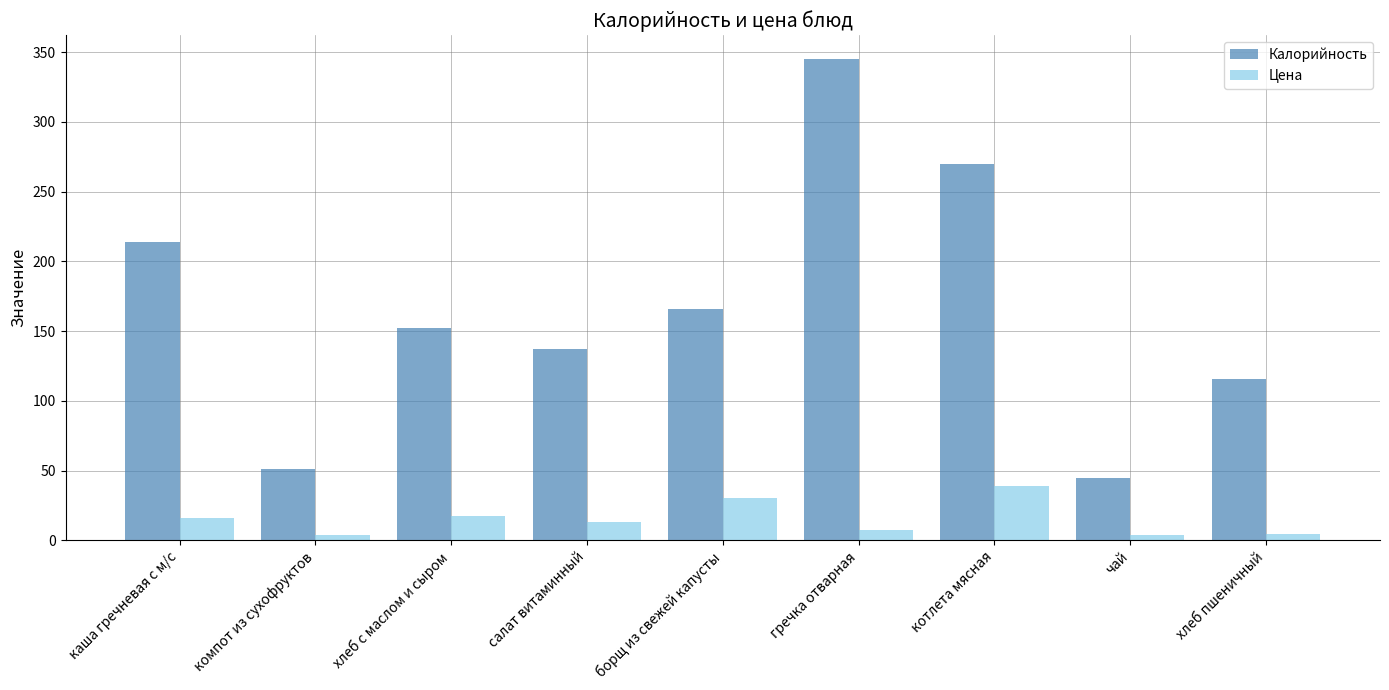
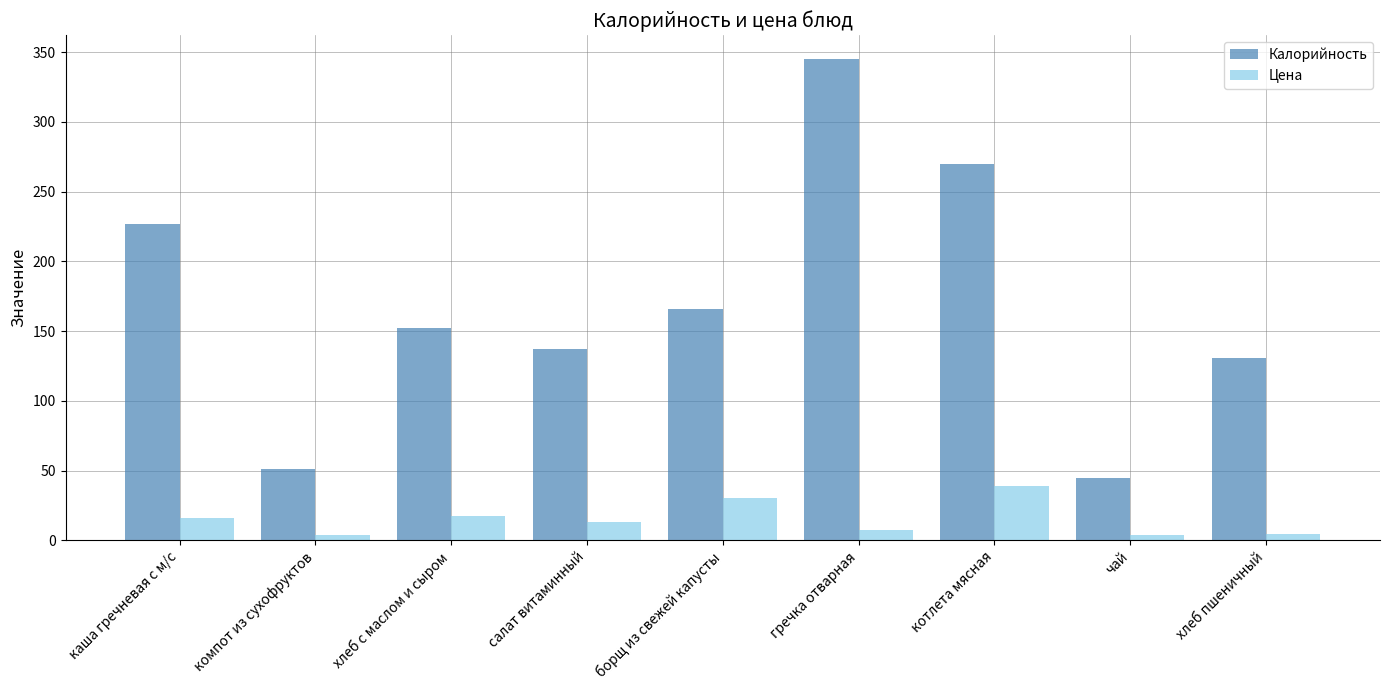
  {
    "Калорийность": {
-     "каша гречневая с м/с": 214,
+     "каша гречневая с м/с": 227,
      "компот из сухофруктов": 51,
      "хлеб с маслом и сыром": 152,
      "салат витаминный": 137,
      "борщ из свежей капусты": 166,
      "гречка отварная": 345,
      "котлета мясная": 270,
      "чай": 45,
-     "хлеб пшеничный": 116
+     "хлеб пшеничный": 131
    },
    "Цена": {
      "каша гречневая с м/с": 16,
      "компот из сухофруктов": 4,
      "хлеб с маслом и сыром": 17,
      "салат витаминный": 13,
      "борщ из свежей капусты": 31,
      "гречка отварная": 8,
      "котлета мясная": 39,
      "чай": 4,
      "хлеб пшеничный": 4
    }
  }
